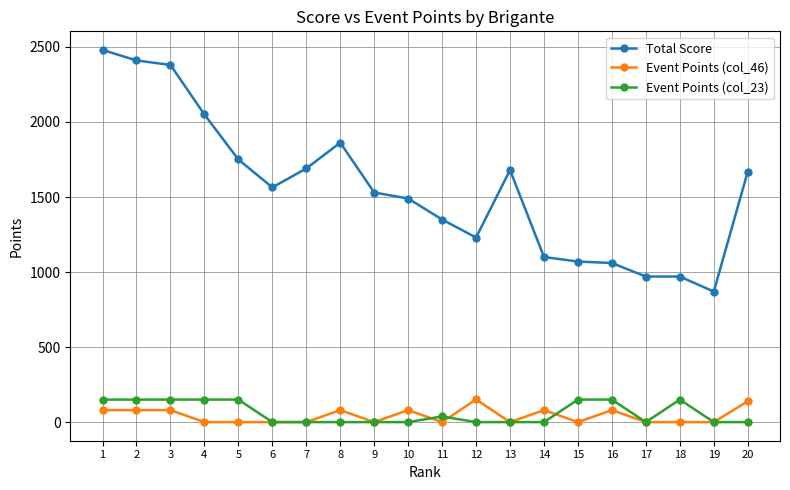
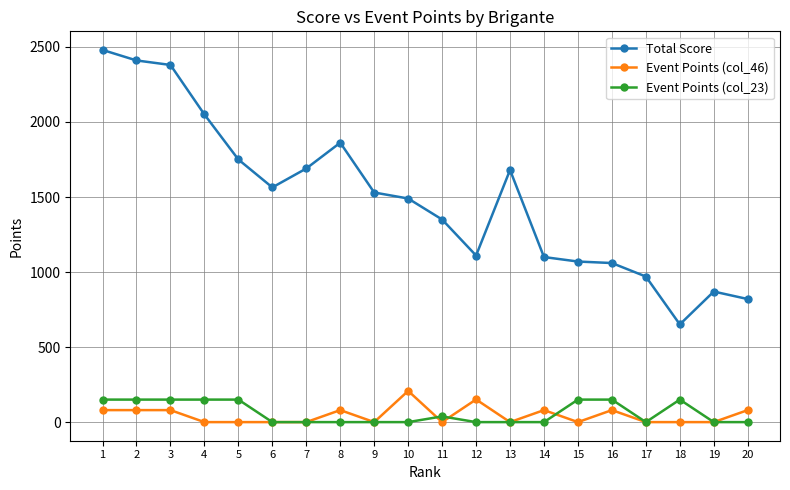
  {
    "Total Score": {
      "1": 2480,
      "2": 2410,
      "3": 2380,
      "4": 2050,
      "5": 1750,
      "6": 1560,
      "7": 1690,
      "8": 1860,
      "9": 1530,
      "10": 1490,
      "11": 1350,
-     "12": 1230,
+     "12": 1110,
      "13": 1680,
      "14": 1100,
      "15": 1070,
      "16": 1060,
      "17": 970,
-     "18": 970,
+     "18": 650,
      "19": 870,
-     "20": 1670
+     "20": 820
    },
    "Event Points (col_46)": {
      "1": 80,
      "2": 80,
      "3": 80,
      "4": 0,
      "5": 0,
      "8": 80,
-     "10": 80,
+     "10": 210,
      "11": 0,
      "12": 150,
      "14": 80,
      "15": 0,
      "16": 80,
      "18": 0,
-     "20": 140
+     "20": 80
    },
    "Event Points (col_23)": {
      "1": 150,
      "2": 150,
      "3": 150,
      "4": 150,
      "5": 150,
      "8": 0,
      "10": 0,
      "11": 40,
      "12": 0,
      "14": 0,
      "15": 150,
      "16": 150,
      "18": 150,
      "20": 0
    }
  }
